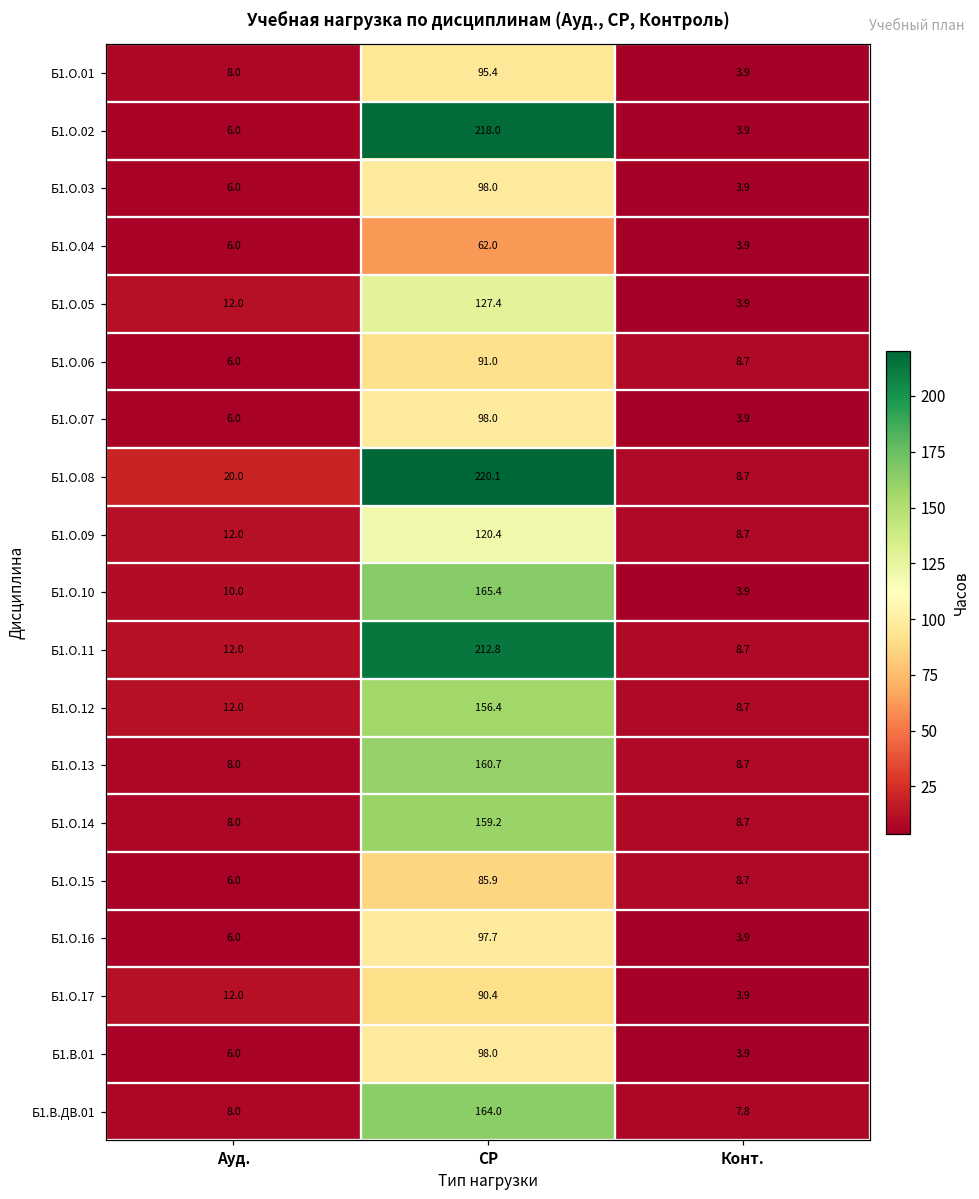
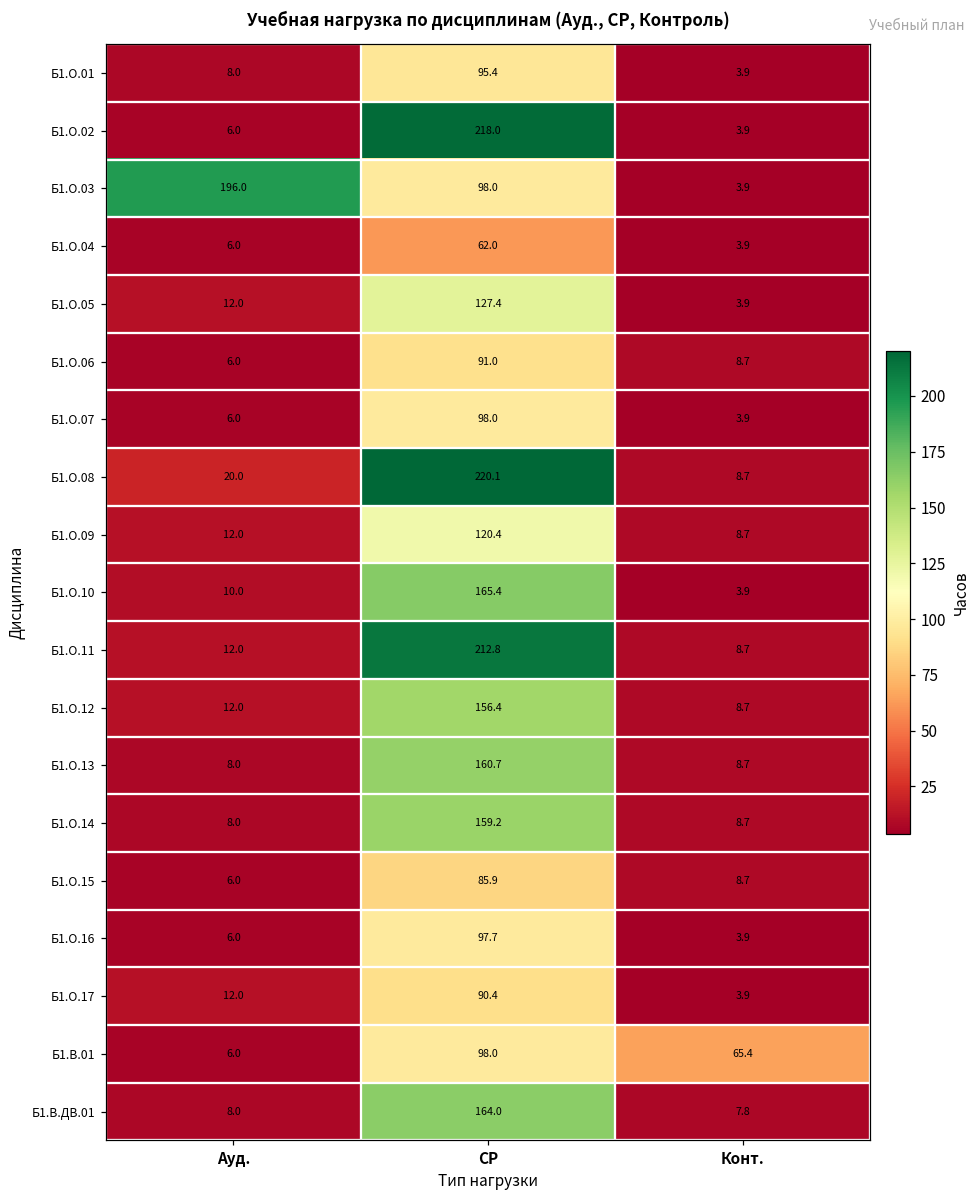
  {
    "Б1.О.01": {
      "Ауд.": 8.0,
      "СР": 95.4,
      "Конт.": 3.9
    },
    "Б1.О.02": {
      "Ауд.": 6.0,
      "СР": 218.0,
      "Конт.": 3.9
    },
    "Б1.О.03": {
-     "Ауд.": 6.0,
+     "Ауд.": 196.0,
      "СР": 98.0,
      "Конт.": 3.9
    },
    "Б1.О.04": {
      "Ауд.": 6.0,
      "СР": 62.0,
      "Конт.": 3.9
    },
    "Б1.О.05": {
      "Ауд.": 12.0,
      "СР": 127.4,
      "Конт.": 3.9
    },
    "Б1.О.06": {
      "Ауд.": 6.0,
      "СР": 91.0,
      "Конт.": 8.7
    },
    "Б1.О.07": {
      "Ауд.": 6.0,
      "СР": 98.0,
      "Конт.": 3.9
    },
    "Б1.О.08": {
      "Ауд.": 20.0,
      "СР": 220.1,
      "Конт.": 8.7
    },
    "Б1.О.09": {
      "Ауд.": 12.0,
      "СР": 120.4,
      "Конт.": 8.7
    },
    "Б1.О.10": {
      "Ауд.": 10.0,
      "СР": 165.4,
      "Конт.": 3.9
    },
    "Б1.О.11": {
      "Ауд.": 12.0,
      "СР": 212.8,
      "Конт.": 8.7
    },
    "Б1.О.12": {
      "Ауд.": 12.0,
      "СР": 156.4,
      "Конт.": 8.7
    },
    "Б1.О.13": {
      "Ауд.": 8.0,
      "СР": 160.7,
      "Конт.": 8.7
    },
    "Б1.О.14": {
      "Ауд.": 8.0,
      "СР": 159.2,
      "Конт.": 8.7
    },
    "Б1.О.15": {
      "Ауд.": 6.0,
      "СР": 85.9,
      "Конт.": 8.7
    },
    "Б1.О.16": {
      "Ауд.": 6.0,
      "СР": 97.7,
      "Конт.": 3.9
    },
    "Б1.О.17": {
      "Ауд.": 12.0,
      "СР": 90.4,
      "Конт.": 3.9
    },
    "Б1.В.01": {
      "Ауд.": 6.0,
      "СР": 98.0,
-     "Конт.": 3.9
+     "Конт.": 65.4
    },
    "Б1.В.ДВ.01": {
      "Ауд.": 8.0,
      "СР": 164.0,
      "Конт.": 7.8
    }
  }
